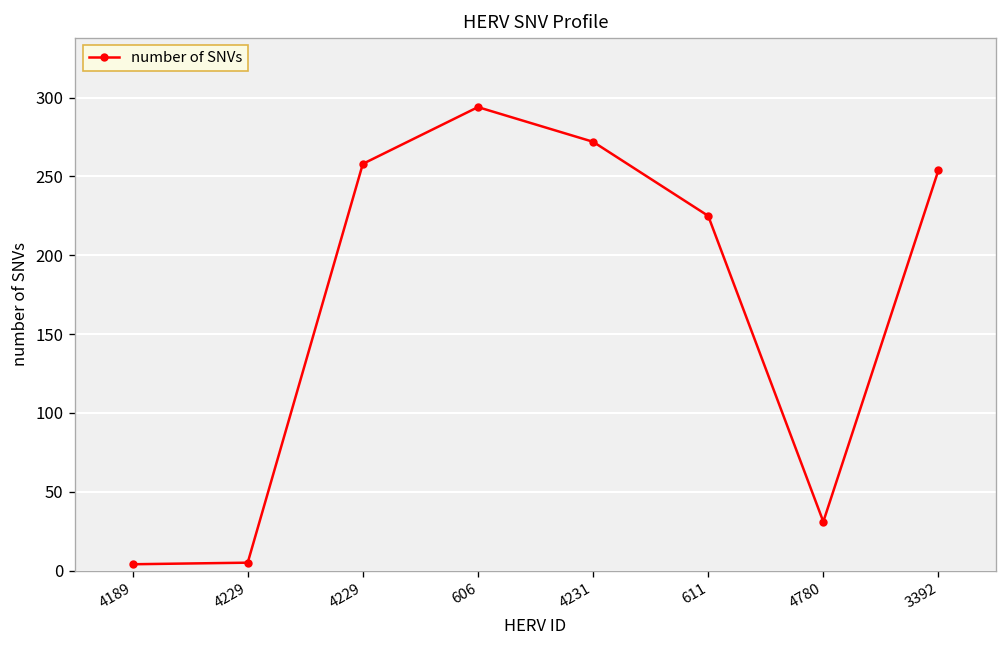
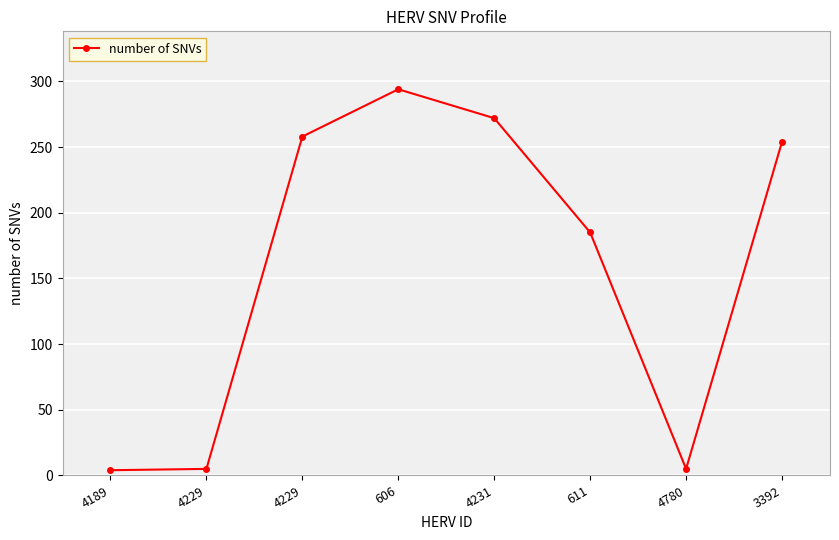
  {
    "4189": 4,
    "606": 294,
    "4231": 272,
-   "611": 225,
-   "4780": 31,
+   "611": 185,
+   "4780": 5,
    "3392": 254
  }
